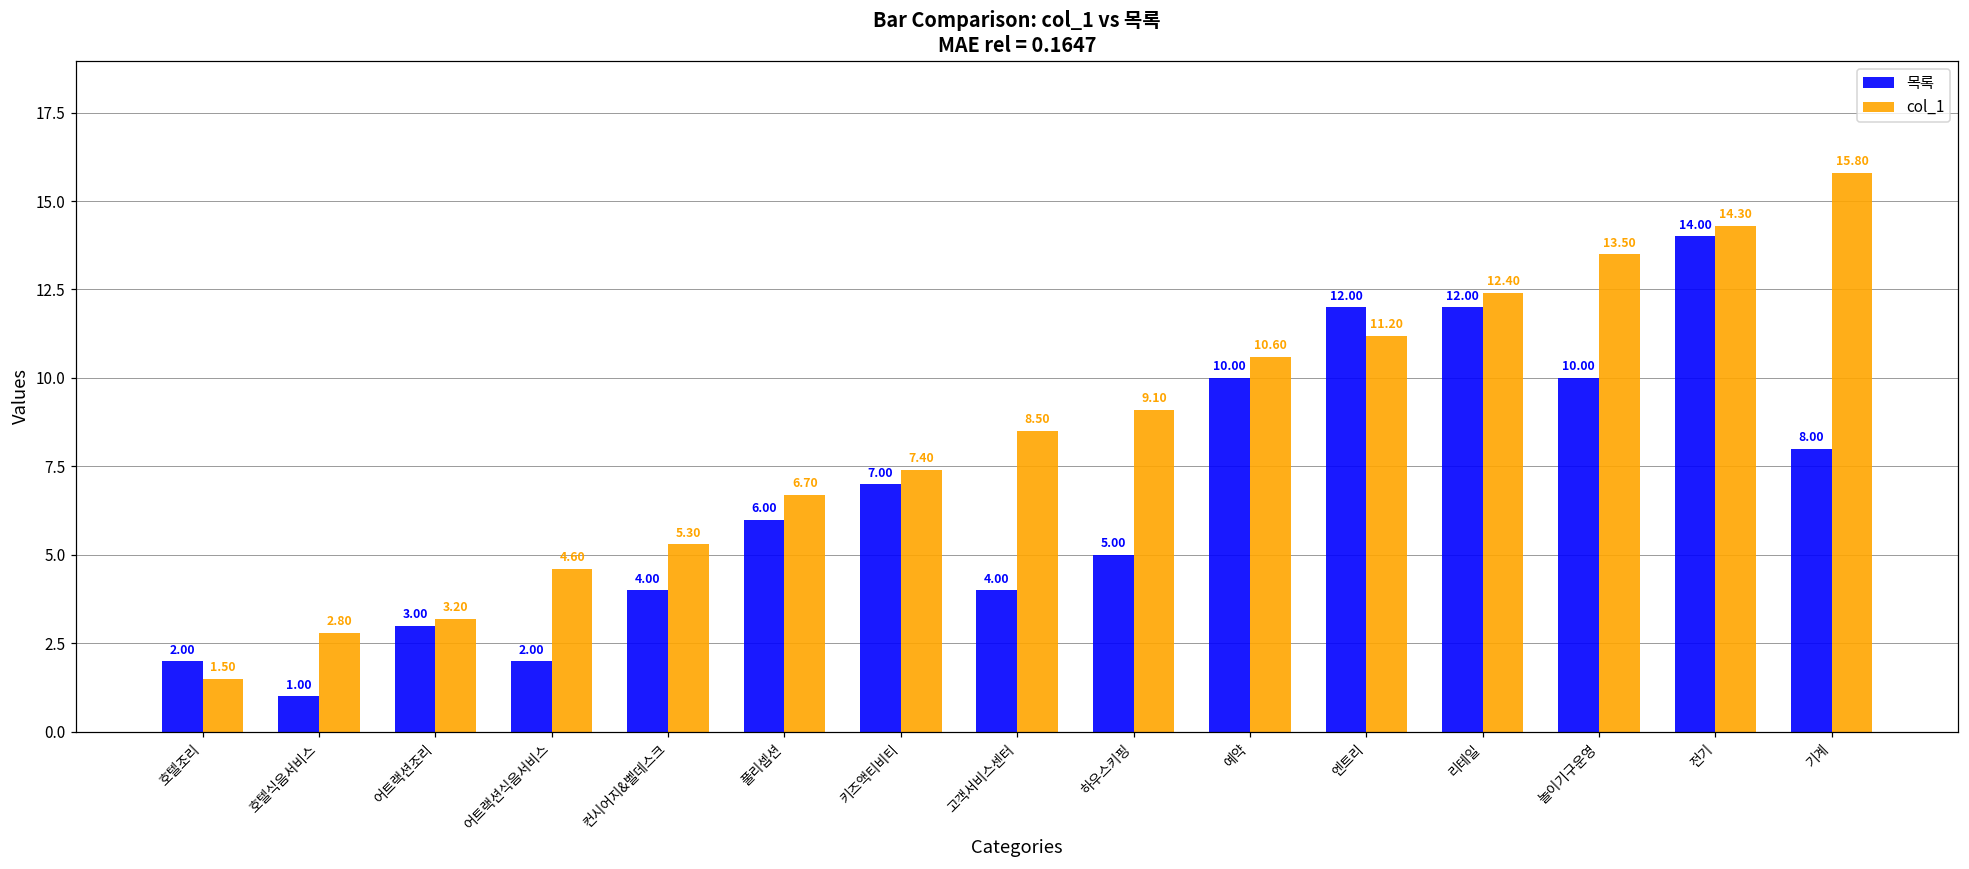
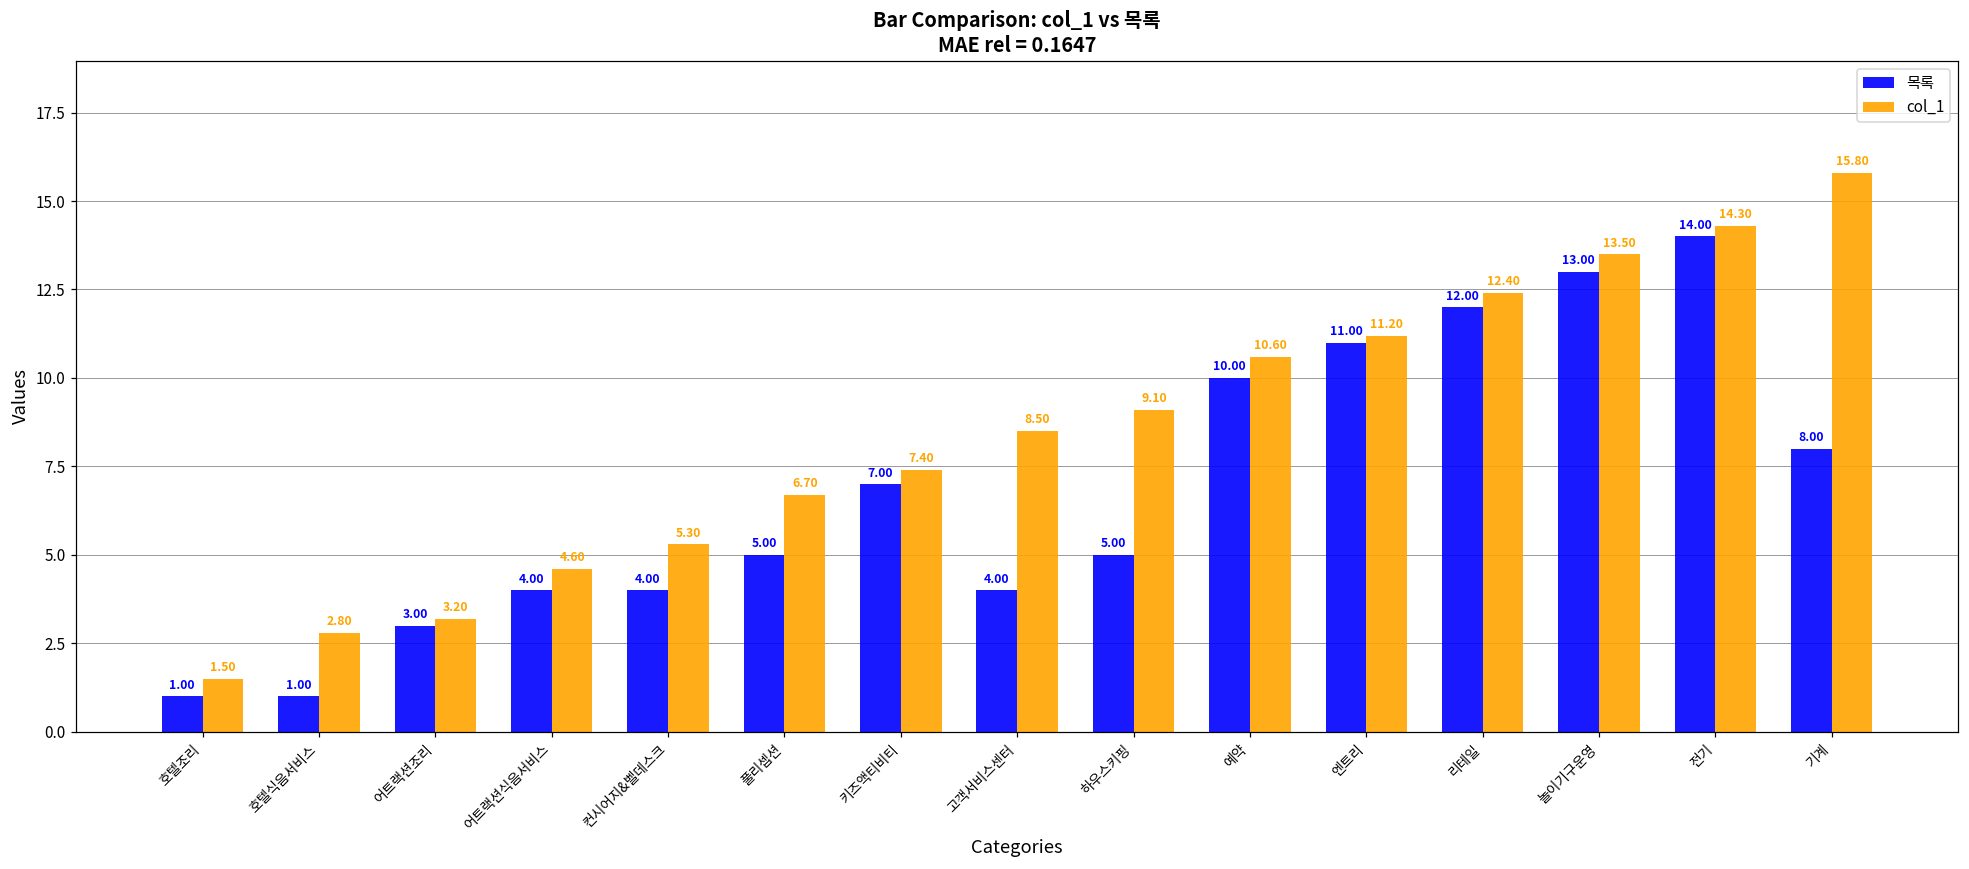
  {
    "목록": {
-     "호텔조리": 2.00,
+     "호텔조리": 1.00,
      "호텔식음서비스": 1.00,
      "어트랙션조리": 3.00,
-     "어트랙션식음서비스": 2.00,
+     "어트랙션식음서비스": 4.00,
      "컨시어지&벨데스크": 4.00,
-     "풀리셉션": 6.00,
+     "풀리셉션": 5.00,
      "키즈액티비티": 7.00,
      "고객서비스센터": 4.00,
      "하우스키핑": 5.00,
      "예약": 10.00,
-     "엔트리": 12.00,
+     "엔트리": 11.00,
      "리테일": 12.00,
-     "놀이기구운영": 10.00,
+     "놀이기구운영": 13.00,
      "전기": 14.00,
      "기계": 8.00
    },
    "col_1": {
      "호텔조리": 1.50,
      "호텔식음서비스": 2.80,
      "어트랙션조리": 3.20,
      "어트랙션식음서비스": 4.60,
      "컨시어지&벨데스크": 5.30,
      "풀리셉션": 6.70,
      "키즈액티비티": 7.40,
      "고객서비스센터": 8.50,
      "하우스키핑": 9.10,
      "예약": 10.60,
      "엔트리": 11.20,
      "리테일": 12.40,
      "놀이기구운영": 13.50,
      "전기": 14.30,
      "기계": 15.80
    }
  }
